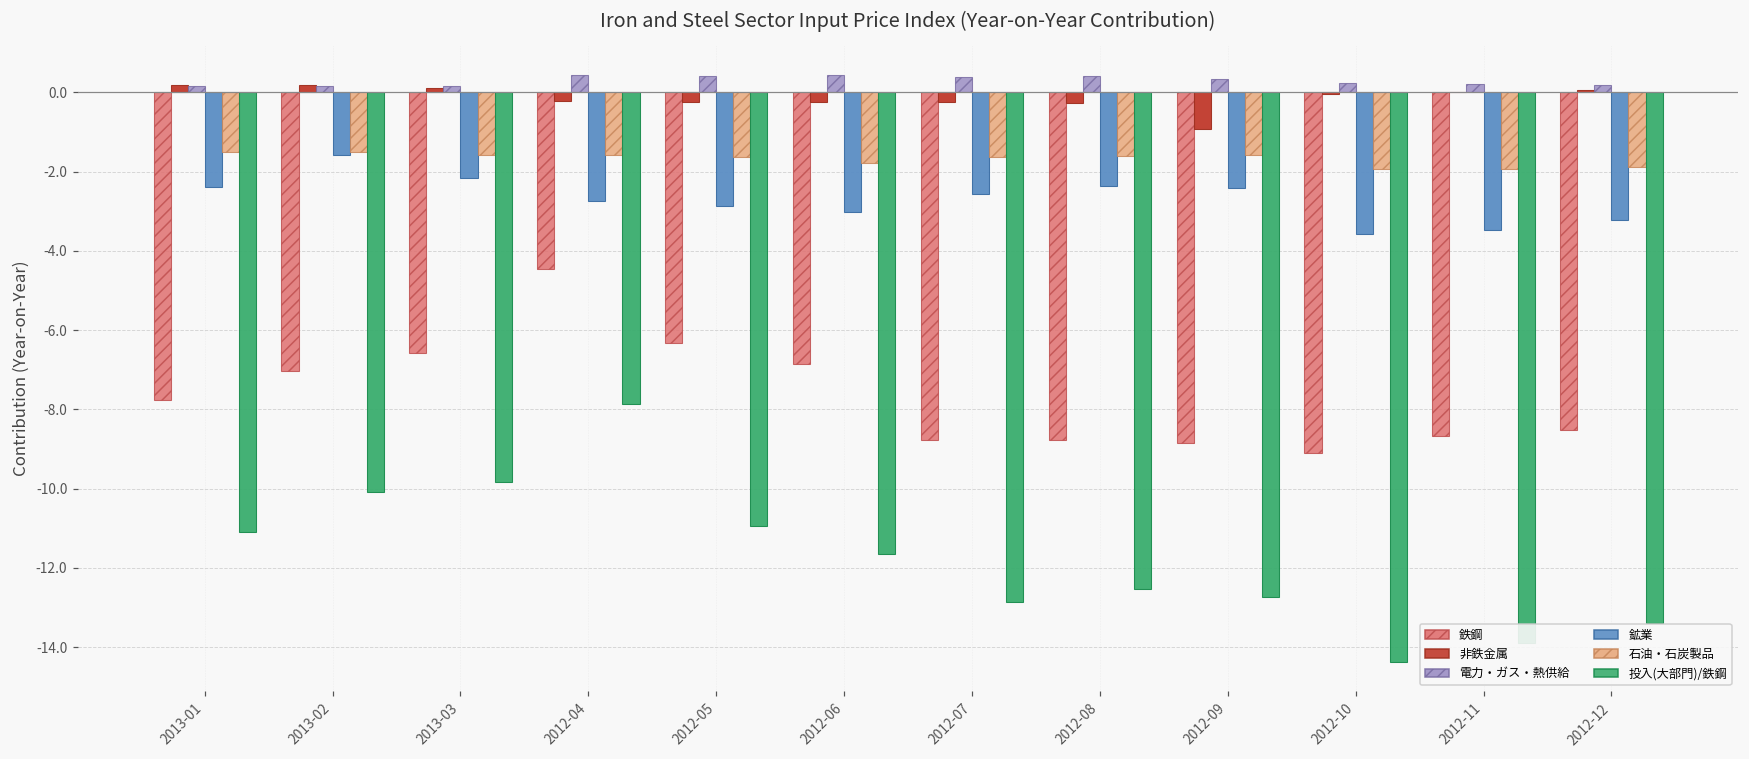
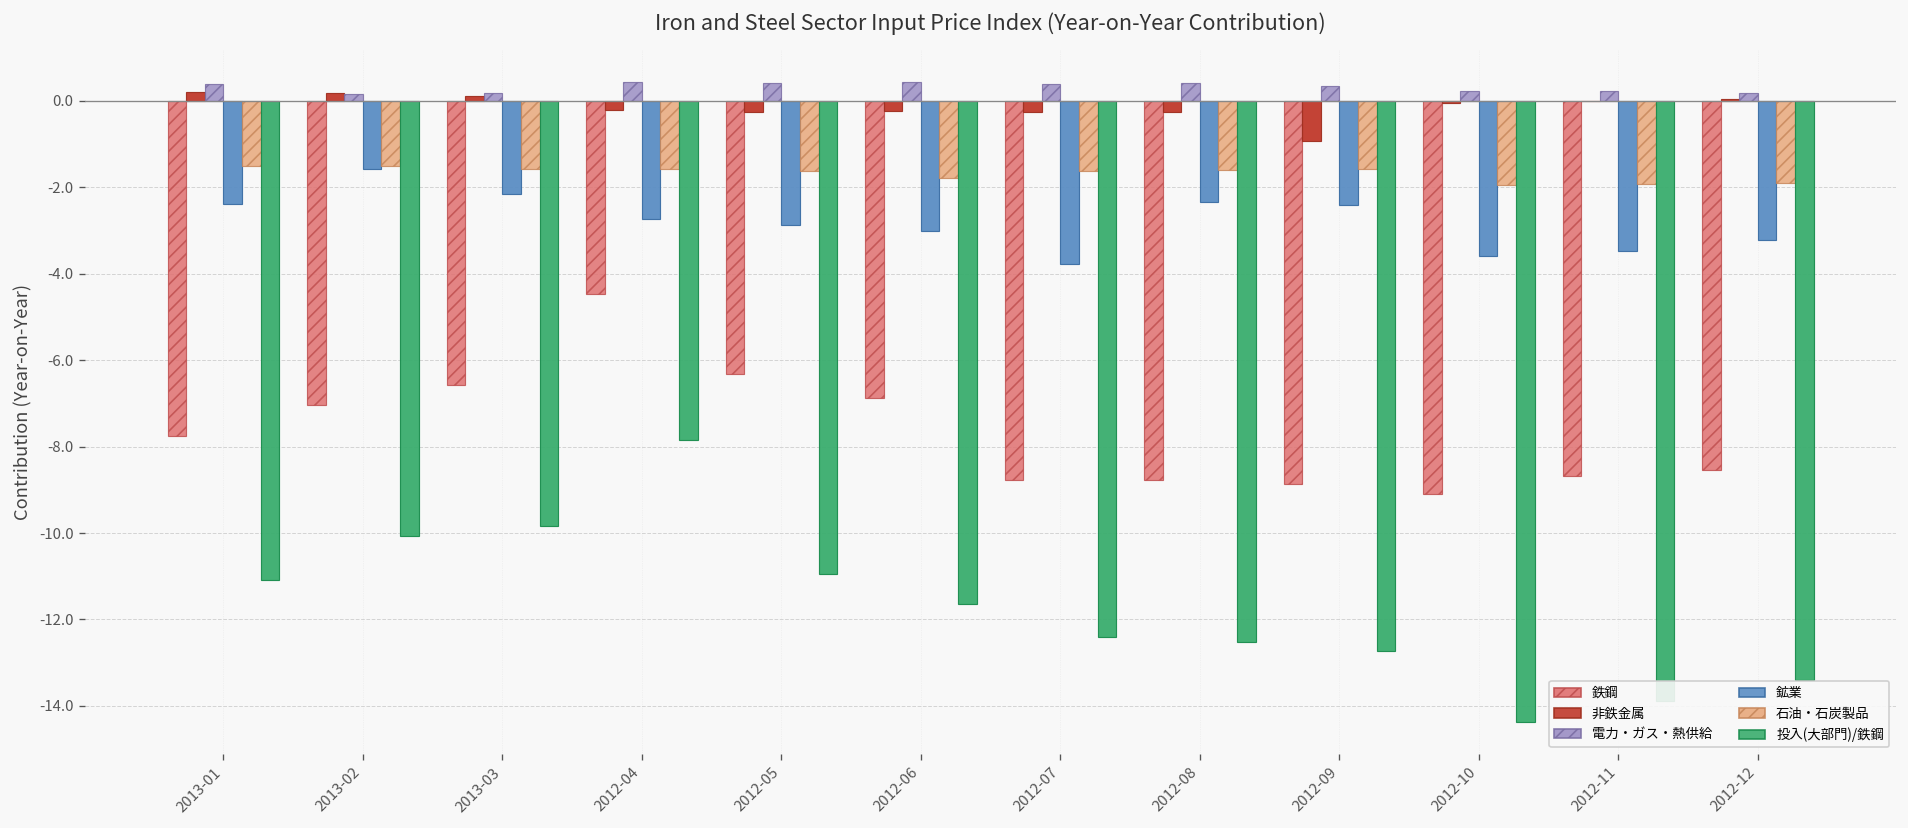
  {
    "非鉄金属": {
      "2013-01": 0.2,
      "2013-02": 0.2,
      "2013-03": 0.1,
      "2012-04": -0.2,
      "2012-05": -0.2,
      "2012-06": -0.2,
      "2012-07": -0.2,
      "2012-08": -0.3,
      "2012-09": -0.9
    },
    "電力・ガス・熱供給": {
-     "2013-01": 0.2,
+     "2013-01": 0.4,
      "2013-02": 0.2,
      "2013-03": 0.2,
      "2012-04": 0.4,
      "2012-05": 0.4,
      "2012-06": 0.4,
      "2012-07": 0.4,
      "2012-08": 0.4,
      "2012-09": 0.3,
      "2012-10": 0.2,
      "2012-11": 0.2,
      "2012-12": 0.2
    },
    "鉱業": {
      "2013-01": -2.4,
      "2013-02": -1.6,
      "2013-03": -2.2,
      "2012-04": -2.7,
      "2012-05": -2.9,
      "2012-06": -3.0,
-     "2012-07": -2.6,
+     "2012-07": -3.8,
      "2012-08": -2.3,
      "2012-09": -2.4,
      "2012-10": -3.6,
      "2012-11": -3.5,
      "2012-12": -3.2
    },
    "投入(大部門)/鉄鋼": {
      "2013-01": -11.1,
      "2013-02": -10.1,
      "2013-03": -9.8,
      "2012-04": -7.9,
      "2012-05": -10.9,
      "2012-06": -11.6,
-     "2012-07": -12.9,
+     "2012-07": -12.4,
      "2012-08": -12.5,
      "2012-09": -12.7,
      "2012-10": -14.4,
      "2012-12": -13.4
    }
  }
